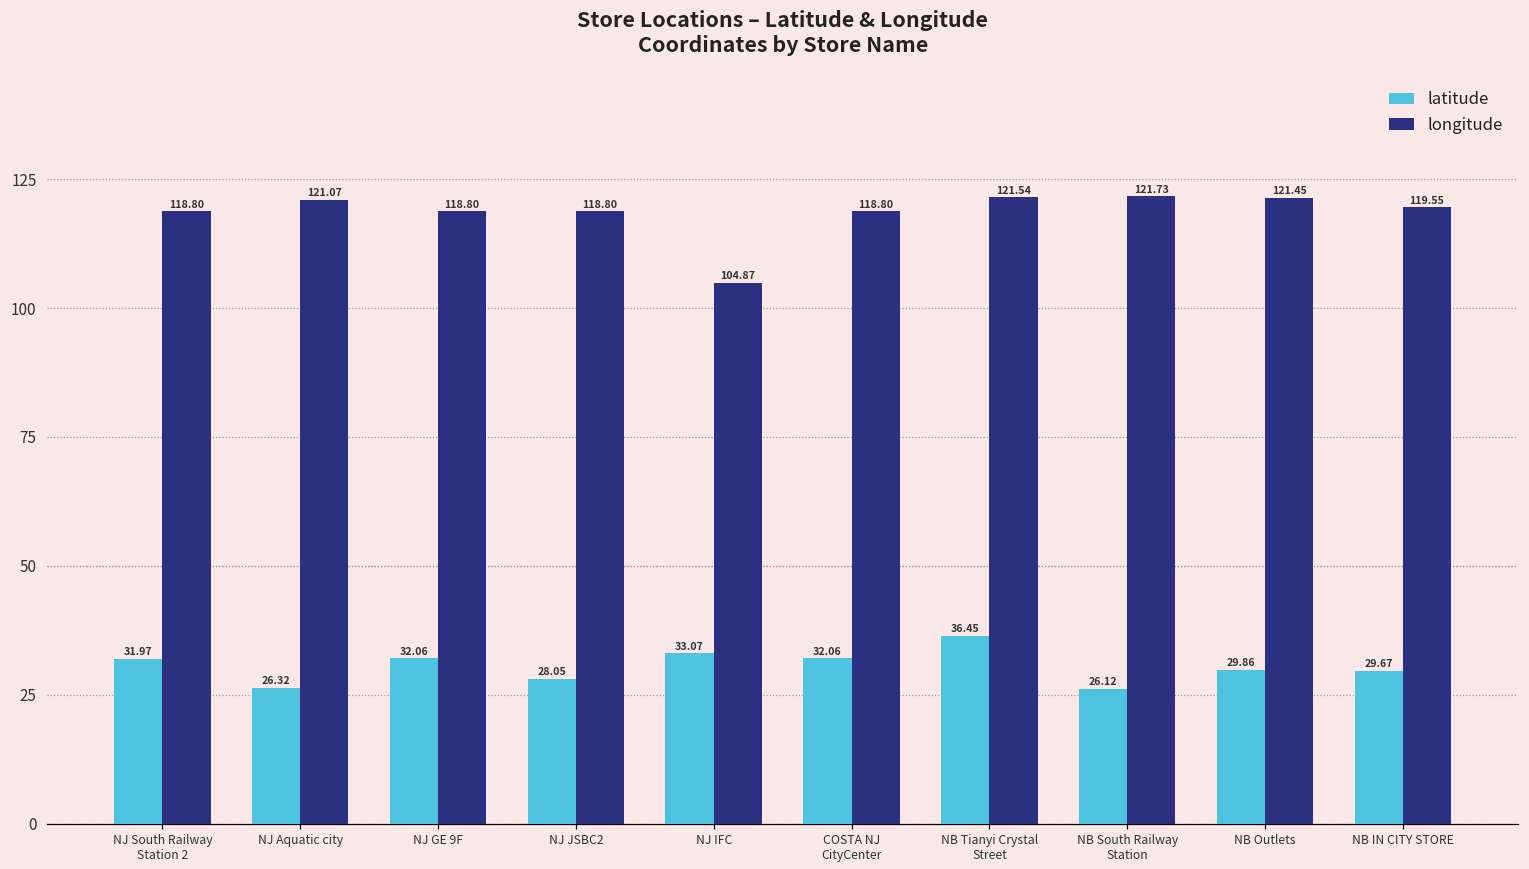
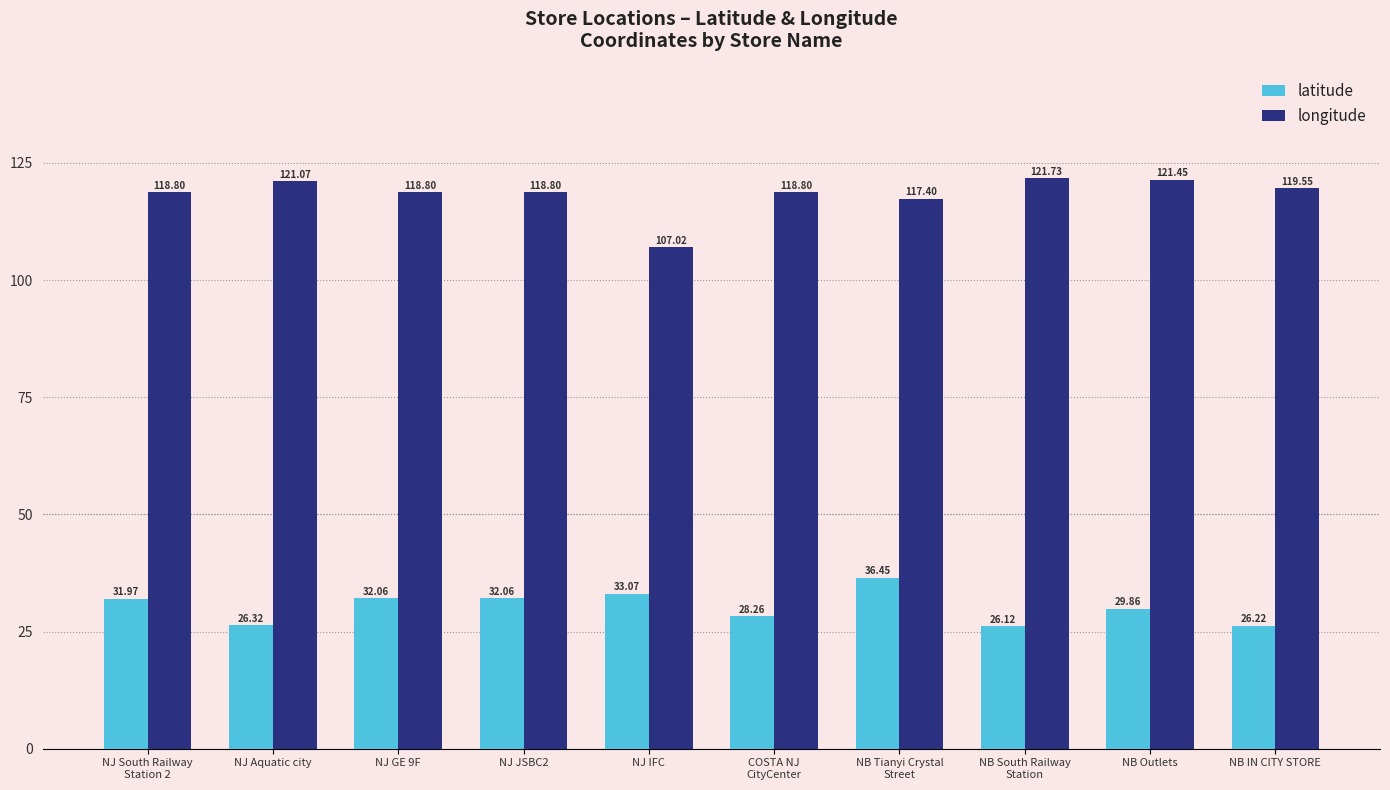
  {
    "latitude": {
      "NJ South Railway Station 2": 31.97,
      "NJ Aquatic city": 26.32,
      "NJ GE 9F": 32.06,
-     "NJ JSBC2": 28.05,
+     "NJ JSBC2": 32.06,
      "NJ IFC": 33.07,
-     "COSTA NJ CityCenter": 32.06,
+     "COSTA NJ CityCenter": 28.26,
      "NB Tianyi Crystal Street": 36.45,
      "NB South Railway Station": 26.12,
      "NB Outlets": 29.86,
-     "NB IN CITY STORE": 29.67
+     "NB IN CITY STORE": 26.22
    },
    "longitude": {
      "NJ South Railway Station 2": 118.80,
      "NJ Aquatic city": 121.07,
      "NJ GE 9F": 118.80,
      "NJ JSBC2": 118.80,
-     "NJ IFC": 104.87,
+     "NJ IFC": 107.02,
      "COSTA NJ CityCenter": 118.80,
-     "NB Tianyi Crystal Street": 121.54,
+     "NB Tianyi Crystal Street": 117.40,
      "NB South Railway Station": 121.73,
      "NB Outlets": 121.45,
      "NB IN CITY STORE": 119.55
    }
  }
